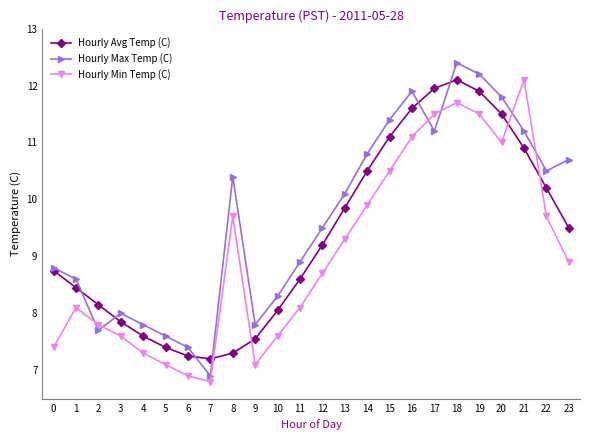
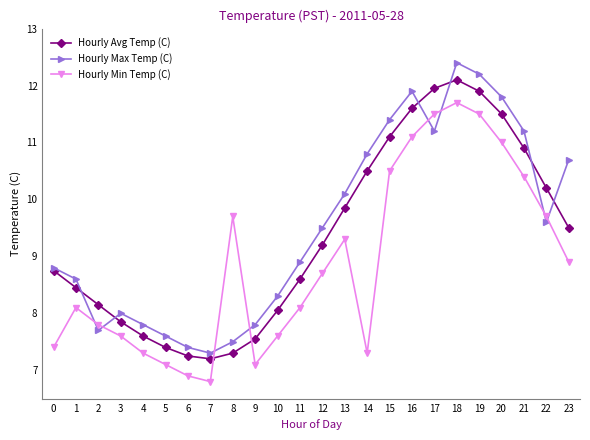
  {
    "Hourly Avg Temp (C)": {
      "0": 8.8,
      "1": 8.5,
      "2": 8.2,
      "3": 7.9,
      "4": 7.6,
      "5": 7.4,
      "6": 7.3,
      "7": 7.2,
      "8": 7.3,
      "9": 7.6,
      "10": 8.1,
      "11": 8.6,
      "12": 9.2,
      "13": 9.9,
      "14": 10.5,
      "15": 11.1,
      "16": 11.6,
      "17": 12.0,
      "18": 12.1,
      "19": 11.9,
      "20": 11.5,
      "21": 10.9,
      "22": 10.2,
      "23": 9.5
    },
    "Hourly Max Temp (C)": {
      "0": 8.8,
      "1": 8.6,
      "2": 7.7,
      "3": 8.0,
      "4": 7.8,
      "5": 7.6,
      "6": 7.4,
-     "7": 6.9,
-     "8": 10.4,
+     "7": 7.3,
+     "8": 7.5,
      "9": 7.8,
      "10": 8.3,
      "11": 8.9,
      "12": 9.5,
      "13": 10.1,
      "14": 10.8,
      "15": 11.4,
      "16": 11.9,
      "17": 11.2,
      "18": 12.4,
      "19": 12.2,
      "20": 11.8,
      "21": 11.2,
-     "22": 10.5,
+     "22": 9.6,
      "23": 10.7
    },
    "Hourly Min Temp (C)": {
      "0": 7.4,
      "1": 8.1,
      "2": 7.8,
      "3": 7.6,
      "4": 7.3,
      "5": 7.1,
      "6": 6.9,
      "7": 6.8,
      "8": 9.7,
      "9": 7.1,
      "10": 7.6,
      "11": 8.1,
      "12": 8.7,
      "13": 9.3,
-     "14": 9.9,
+     "14": 7.3,
      "15": 10.5,
      "16": 11.1,
      "17": 11.5,
      "18": 11.7,
      "19": 11.5,
      "20": 11.0,
-     "21": 12.1,
+     "21": 10.4,
      "22": 9.7,
      "23": 8.9
    }
  }
